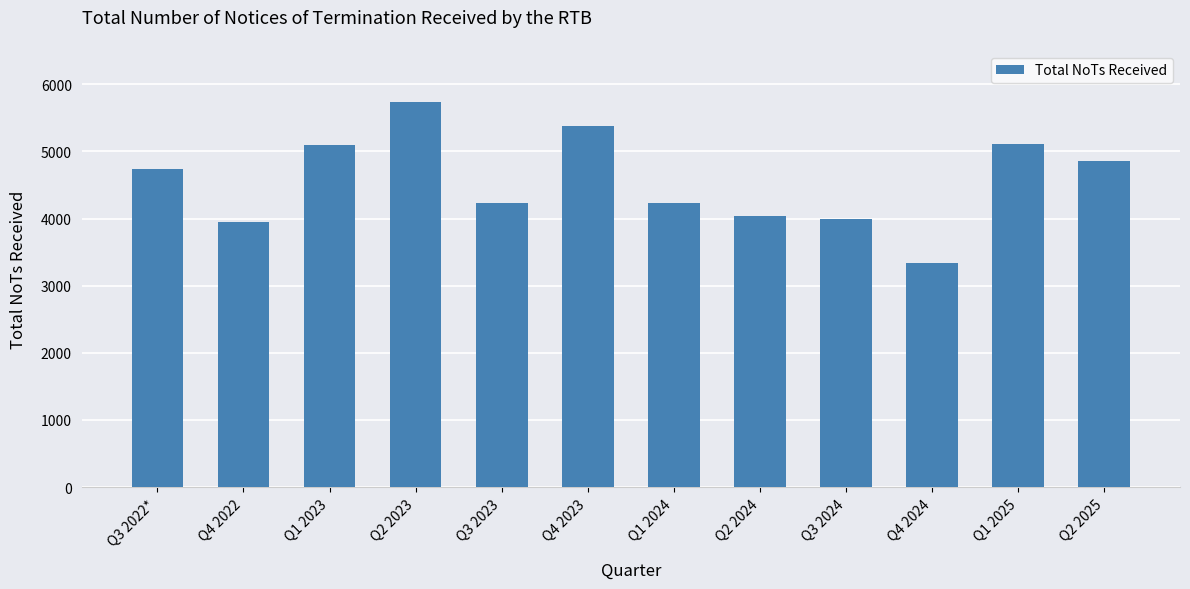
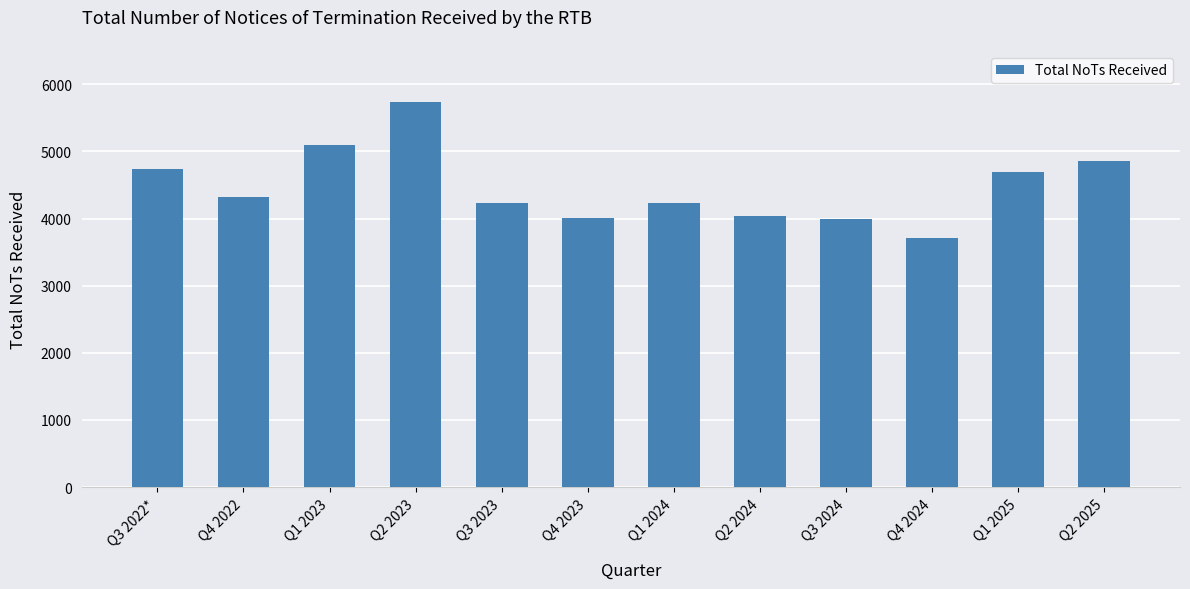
  {
    "Q3 2022*": 4700,
-   "Q4 2022": 3900,
+   "Q4 2022": 4300,
    "Q1 2023": 5100,
    "Q2 2023": 5700,
    "Q3 2023": 4200,
-   "Q4 2023": 5400,
+   "Q4 2023": 4000,
    "Q1 2024": 4200,
    "Q2 2024": 4000,
    "Q3 2024": 4000,
-   "Q4 2024": 3300,
-   "Q1 2025": 5100,
+   "Q4 2024": 3700,
+   "Q1 2025": 4700,
    "Q2 2025": 4900
  }
